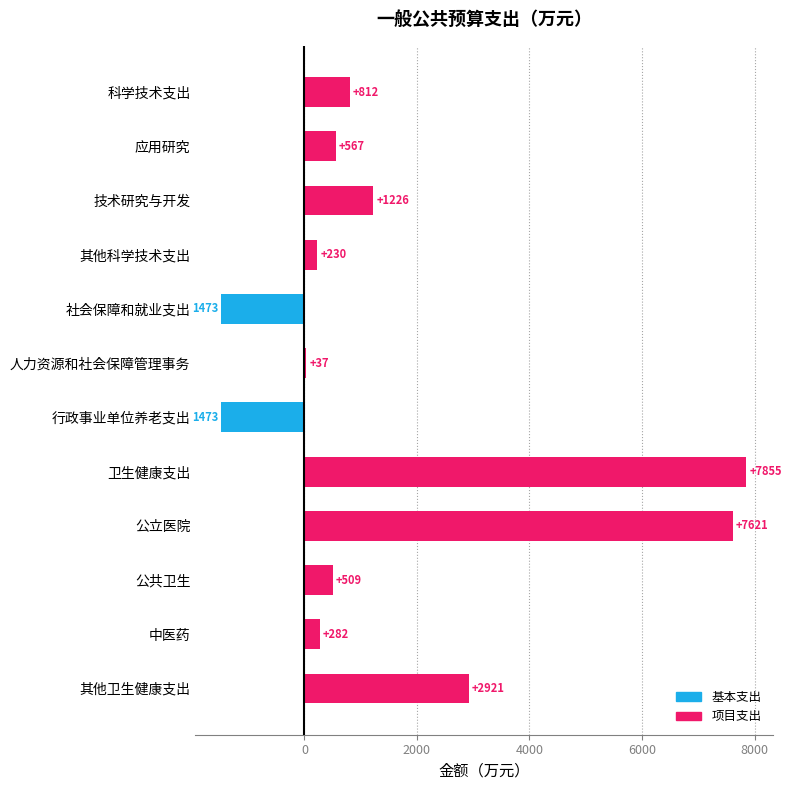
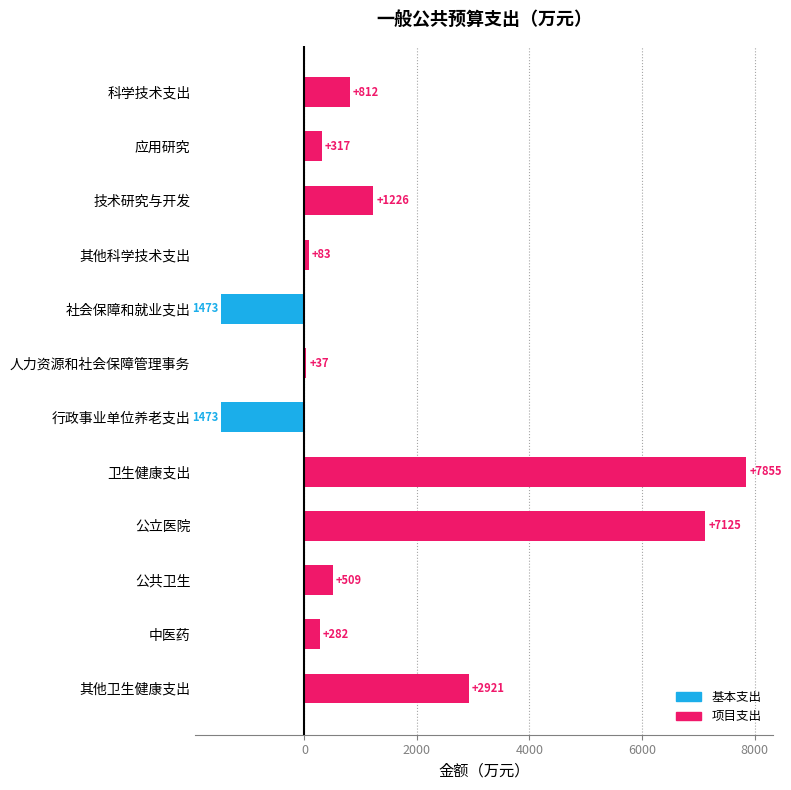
  {
    "科学技术支出": "+812",
-   "应用研究": "+567",
+   "应用研究": "+317",
    "技术研究与开发": "+1226",
-   "其他科学技术支出": "+230",
+   "其他科学技术支出": "+83",
    "人力资源和社会保障管理事务": "+37",
    "卫生健康支出": "+7855",
-   "公立医院": "+7621",
+   "公立医院": "+7125",
    "公共卫生": "+509",
    "中医药": "+282",
    "其他卫生健康支出": "+2921"
  }
